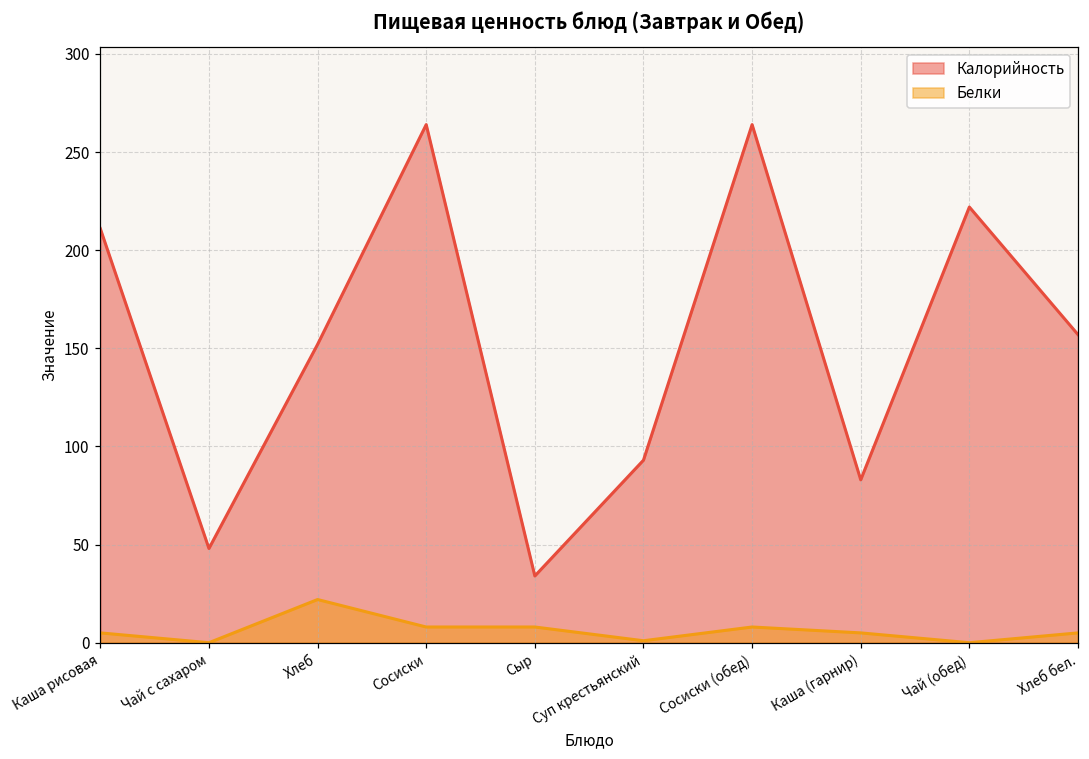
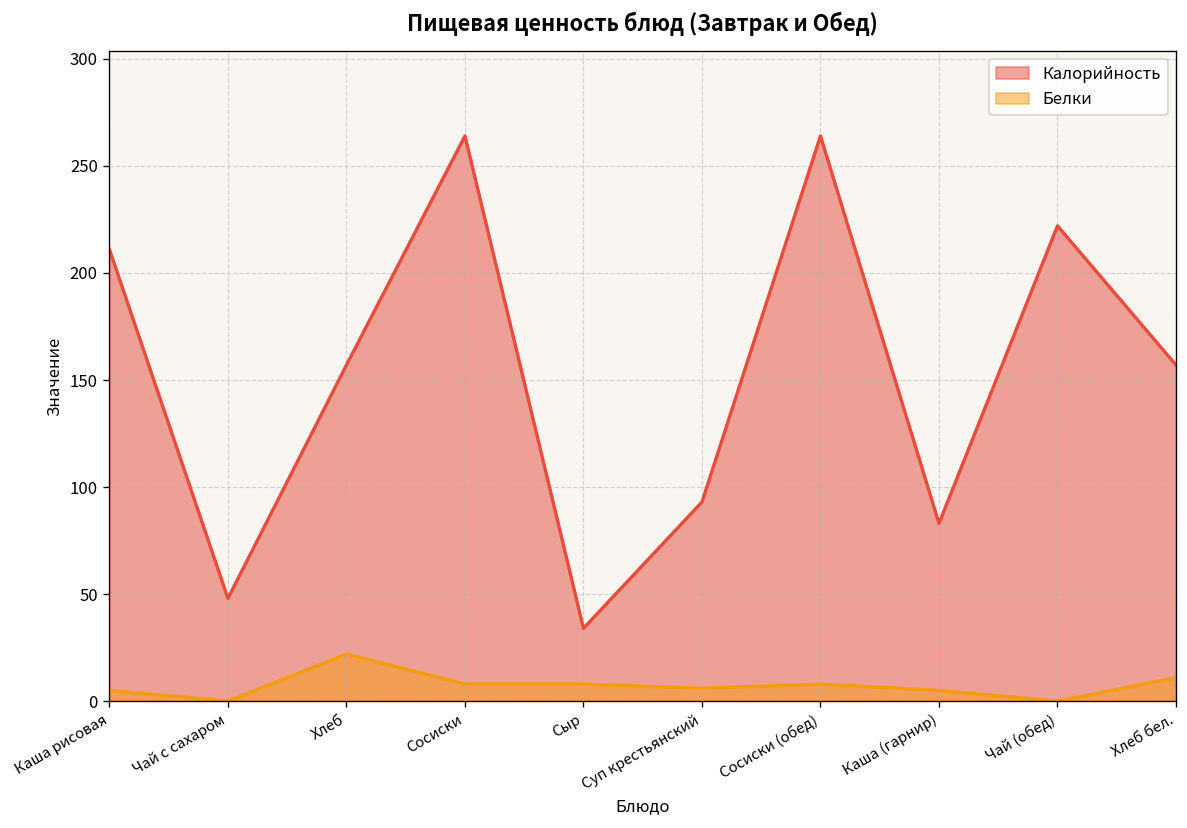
  {
    "Калорийность": {
      "Каша рисовая": 211,
      "Чай с сахаром": 48,
-     "Хлеб": 152,
+     "Хлеб": 157,
      "Сосиски": 264,
      "Сыр": 34,
      "Суп крестьянский": 93,
      "Сосиски (обед)": 264,
      "Каша (гарнир)": 83,
      "Чай (обед)": 222,
      "Хлеб бел.": 157
    },
    "Белки": {
      "Каша рисовая": 5,
      "Чай с сахаром": 0,
      "Хлеб": 22,
      "Сосиски": 8,
      "Сыр": 8,
-     "Суп крестьянский": 1,
+     "Суп крестьянский": 6,
      "Сосиски (обед)": 8,
      "Каша (гарнир)": 5,
      "Чай (обед)": 0,
-     "Хлеб бел.": 5
+     "Хлеб бел.": 11
    }
  }
